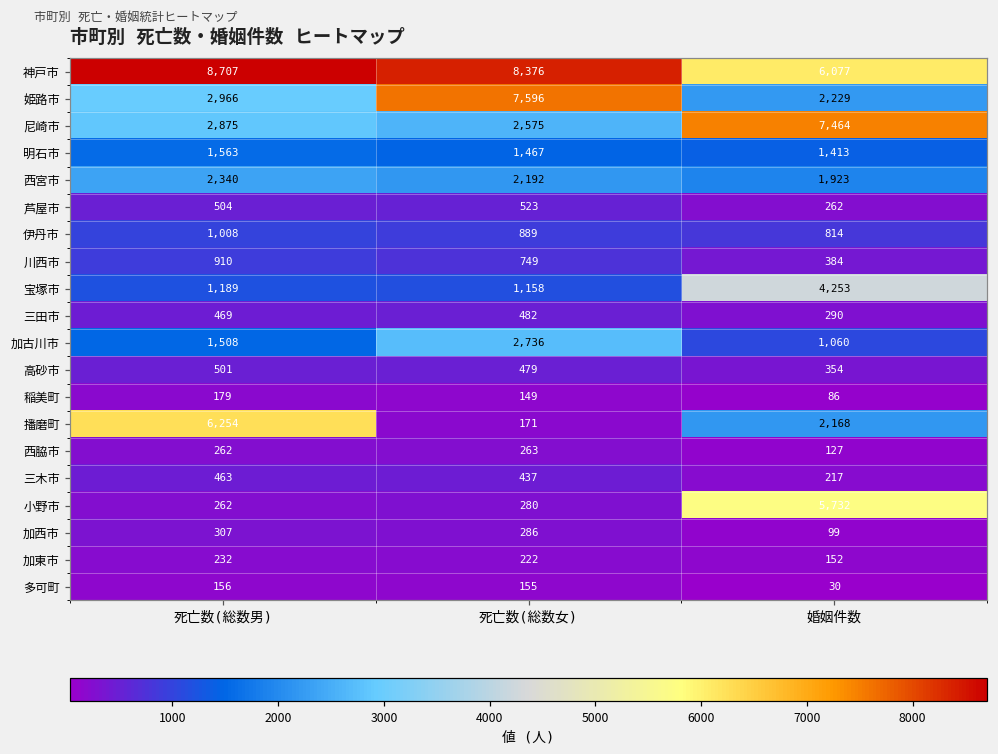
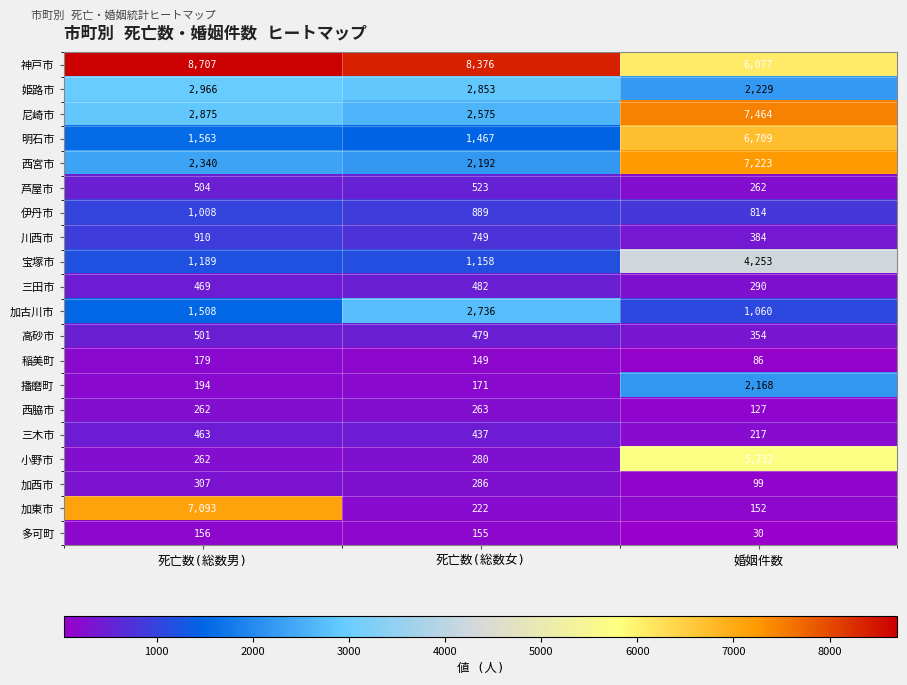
  {
    "神戸市": {
      "死亡数(総数男)": "8,707",
      "死亡数(総数女)": "8,376",
      "婚姻件数": "6,077"
    },
    "姫路市": {
      "死亡数(総数男)": "2,966",
-     "死亡数(総数女)": "7,596",
+     "死亡数(総数女)": "2,853",
      "婚姻件数": "2,229"
    },
    "尼崎市": {
      "死亡数(総数男)": "2,875",
      "死亡数(総数女)": "2,575",
      "婚姻件数": "7,464"
    },
    "明石市": {
      "死亡数(総数男)": "1,563",
      "死亡数(総数女)": "1,467",
-     "婚姻件数": "1,413"
+     "婚姻件数": "6,709"
    },
    "西宮市": {
      "死亡数(総数男)": "2,340",
      "死亡数(総数女)": "2,192",
-     "婚姻件数": "1,923"
+     "婚姻件数": "7,223"
    },
    "芦屋市": {
      "死亡数(総数男)": "504",
      "死亡数(総数女)": "523",
      "婚姻件数": "262"
    },
    "伊丹市": {
      "死亡数(総数男)": "1,008",
      "死亡数(総数女)": "889",
      "婚姻件数": "814"
    },
    "川西市": {
      "死亡数(総数男)": "910",
      "死亡数(総数女)": "749",
      "婚姻件数": "384"
    },
    "宝塚市": {
      "死亡数(総数男)": "1,189",
      "死亡数(総数女)": "1,158",
      "婚姻件数": "4,253"
    },
    "三田市": {
      "死亡数(総数男)": "469",
      "死亡数(総数女)": "482",
      "婚姻件数": "290"
    },
    "加古川市": {
      "死亡数(総数男)": "1,508",
      "死亡数(総数女)": "2,736",
      "婚姻件数": "1,060"
    },
    "高砂市": {
      "死亡数(総数男)": "501",
      "死亡数(総数女)": "479",
      "婚姻件数": "354"
    },
    "稲美町": {
      "死亡数(総数男)": "179",
      "死亡数(総数女)": "149",
      "婚姻件数": "86"
    },
    "播磨町": {
-     "死亡数(総数男)": "6,254",
+     "死亡数(総数男)": "194",
      "死亡数(総数女)": "171",
      "婚姻件数": "2,168"
    },
    "西脇市": {
      "死亡数(総数男)": "262",
      "死亡数(総数女)": "263",
      "婚姻件数": "127"
    },
    "三木市": {
      "死亡数(総数男)": "463",
      "死亡数(総数女)": "437",
      "婚姻件数": "217"
    },
    "小野市": {
      "死亡数(総数男)": "262",
      "死亡数(総数女)": "280",
      "婚姻件数": "5,732"
    },
    "加西市": {
      "死亡数(総数男)": "307",
      "死亡数(総数女)": "286",
      "婚姻件数": "99"
    },
    "加東市": {
-     "死亡数(総数男)": "232",
+     "死亡数(総数男)": "7,093",
      "死亡数(総数女)": "222",
      "婚姻件数": "152"
    },
    "多可町": {
      "死亡数(総数男)": "156",
      "死亡数(総数女)": "155",
      "婚姻件数": "30"
    }
  }
